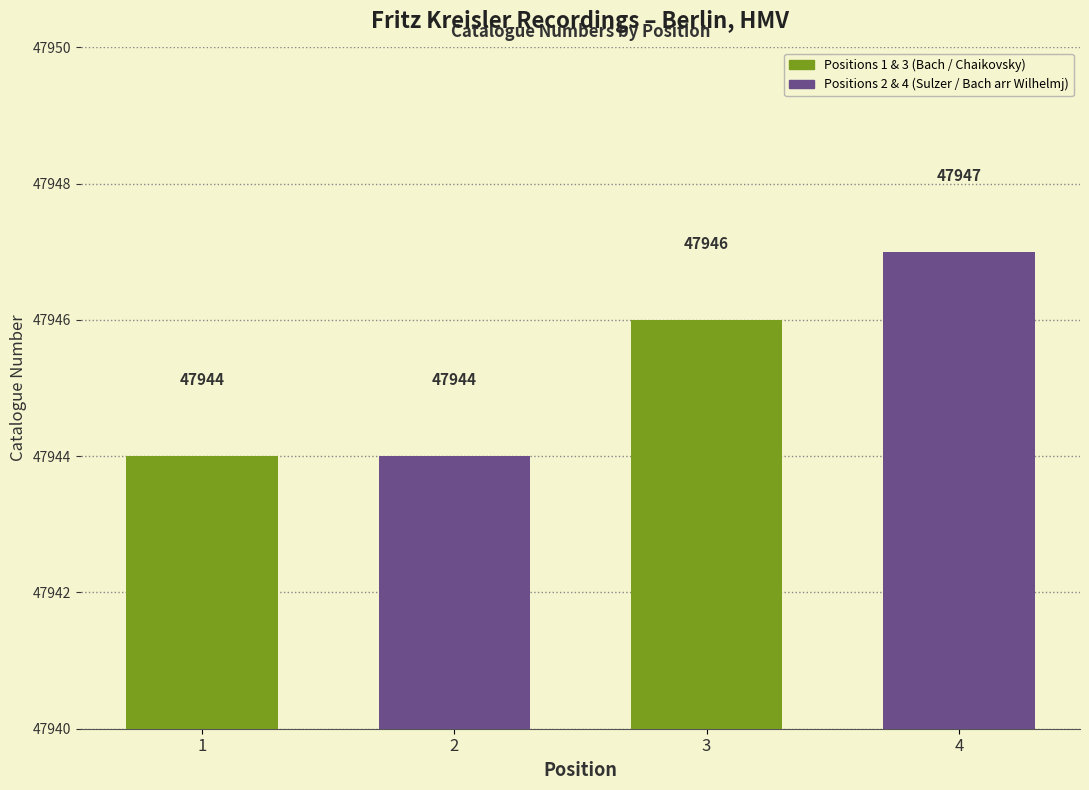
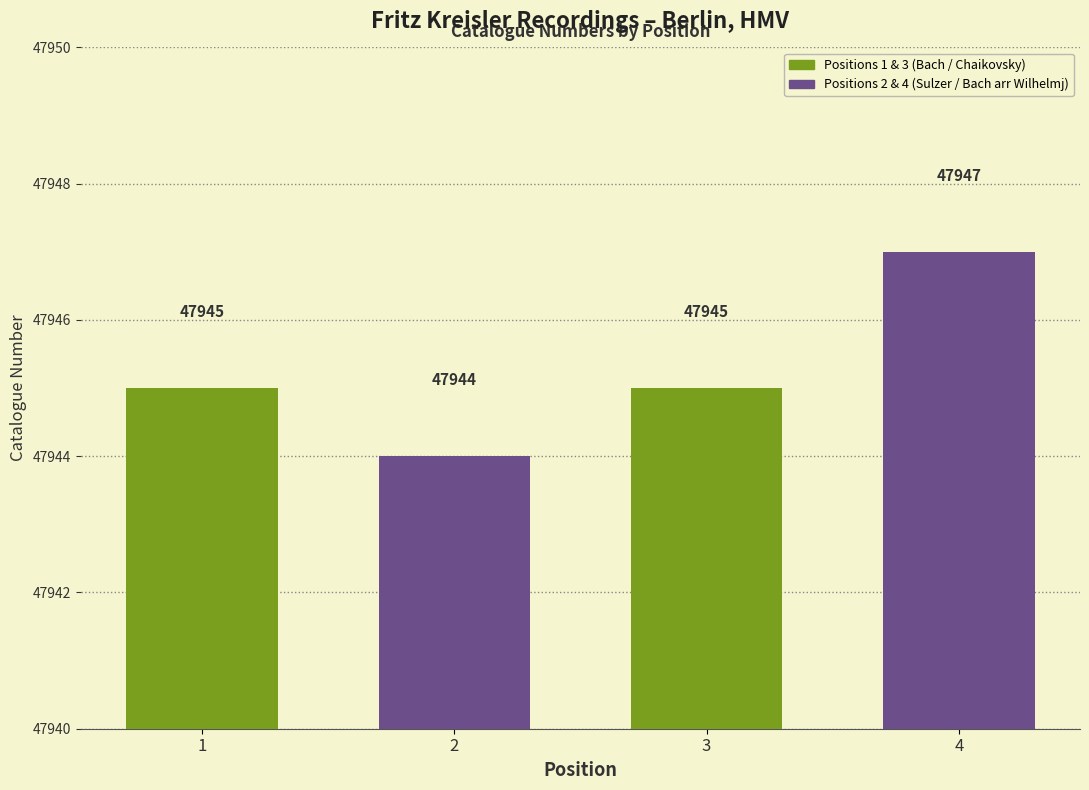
  {
-   "1": 47944,
-   "3": 47946
+   "1": 47945,
+   "3": 47945
  }
